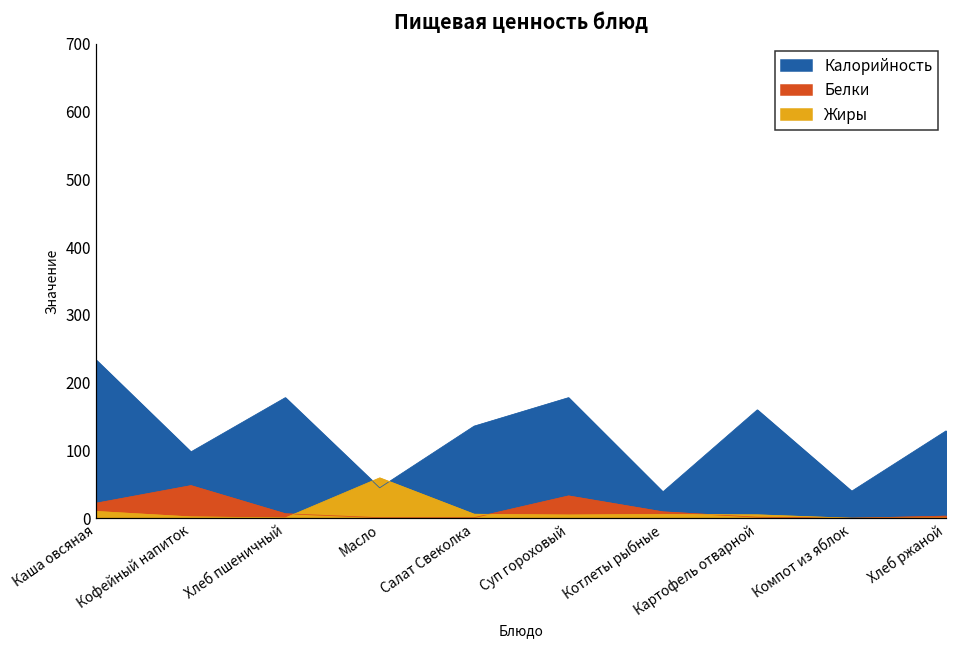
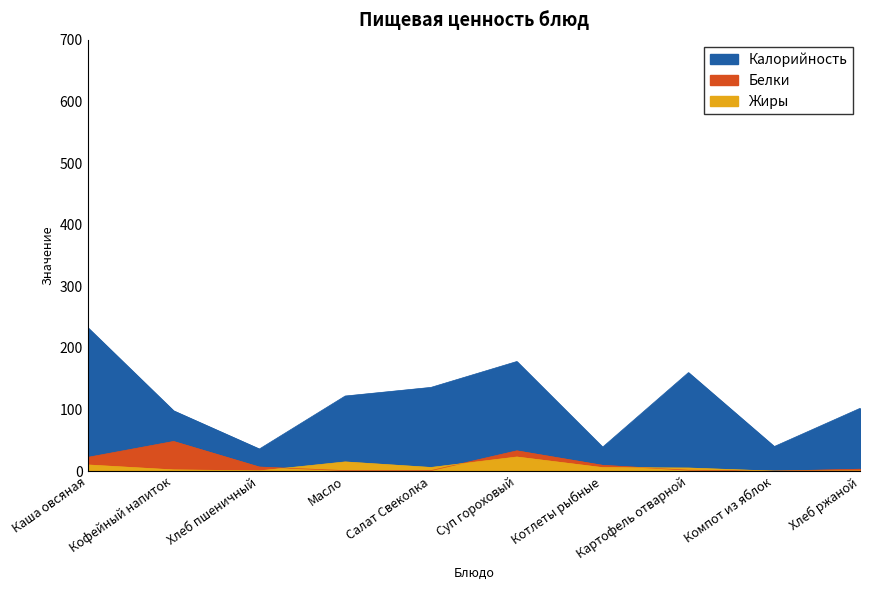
  {
    "Калорийность": {
      "Каша овсяная": 230,
      "Кофейный напиток": 100,
-     "Хлеб пшеничный": 180,
-     "Масло": 50,
+     "Хлеб пшеничный": 40,
+     "Масло": 120,
      "Салат Свеколка": 140,
      "Суп гороховый": 180,
      "Котлеты рыбные": 40,
      "Картофель отварной": 160,
      "Компот из яблок": 40,
-     "Хлеб ржаной": 130
+     "Хлеб ржаной": 100
    },
    "Белки": {
      "Каша овсяная": 20,
      "Кофейный напиток": 50,
      "Хлеб пшеничный": 10,
      "Масло": 0,
      "Салат Свеколка": 0,
      "Суп гороховый": 30
    },
    "Жиры": {
      "Каша овсяная": 10,
      "Кофейный напиток": 0,
      "Хлеб пшеничный": 0,
-     "Масло": 60,
+     "Масло": 20,
      "Салат Свеколка": 10,
-     "Суп гороховый": 10
+     "Суп гороховый": 20
    }
  }
